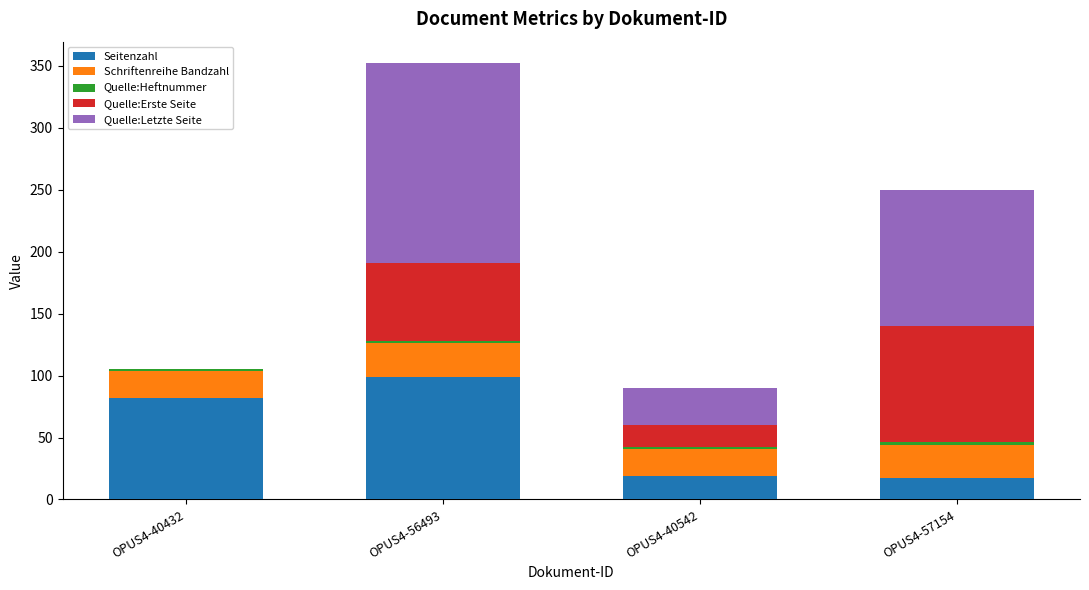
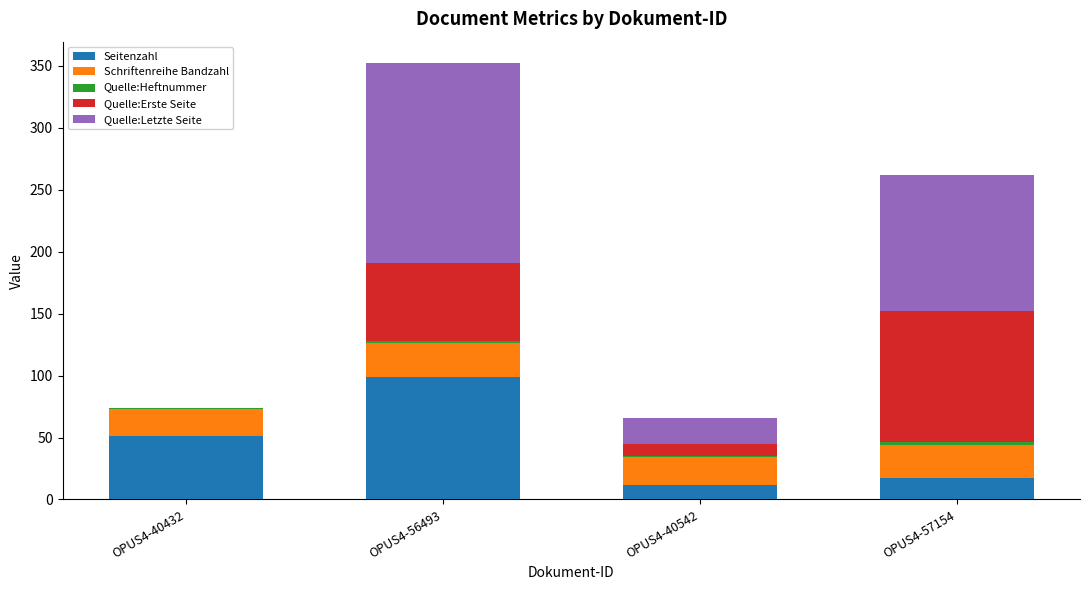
  {
    "Seitenzahl": {
-     "OPUS4-40432": 82,
+     "OPUS4-40432": 51,
      "OPUS4-56493": 99,
-     "OPUS4-40542": 19,
+     "OPUS4-40542": 12,
      "OPUS4-57154": 17
    },
    "Schriftenreihe Bandzahl": {
      "OPUS4-40432": 22,
      "OPUS4-56493": 27,
      "OPUS4-40542": 22,
      "OPUS4-57154": 27
    },
    "Quelle:Erste Seite": {
      "OPUS4-40432": 0,
      "OPUS4-56493": 63,
-     "OPUS4-40542": 18,
-     "OPUS4-57154": 94
+     "OPUS4-40542": 10,
+     "OPUS4-57154": 106
    },
    "Quelle:Letzte Seite": {
      "OPUS4-40432": 0,
      "OPUS4-56493": 161,
-     "OPUS4-40542": 30,
+     "OPUS4-40542": 21,
      "OPUS4-57154": 110
    }
  }
